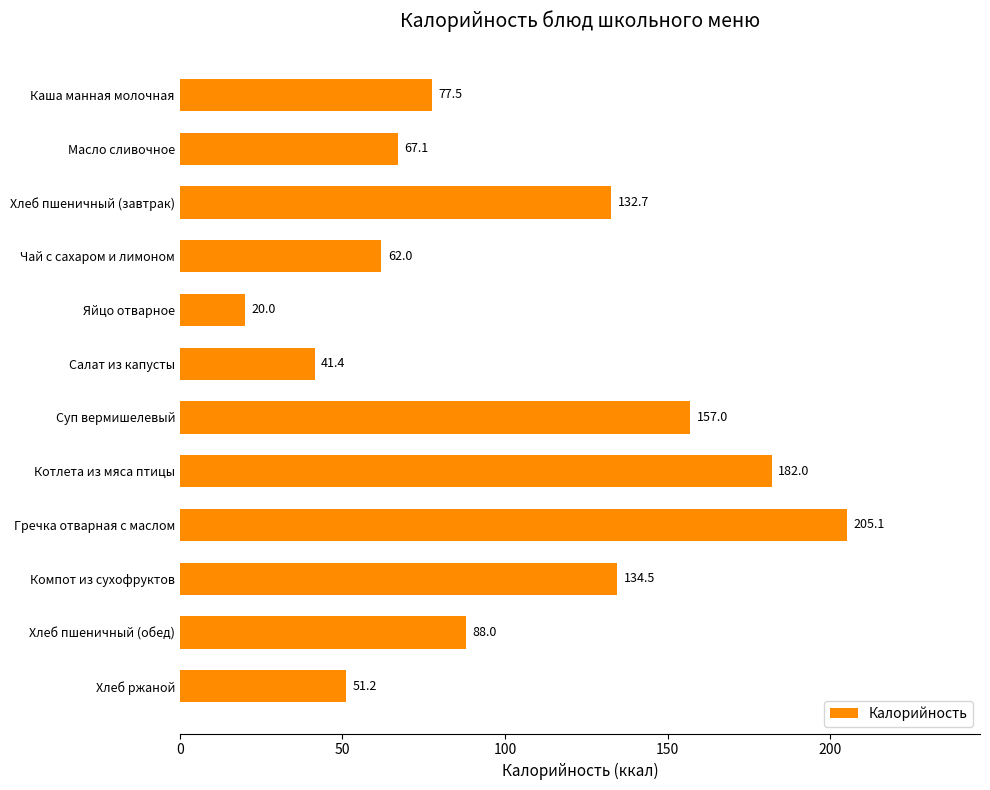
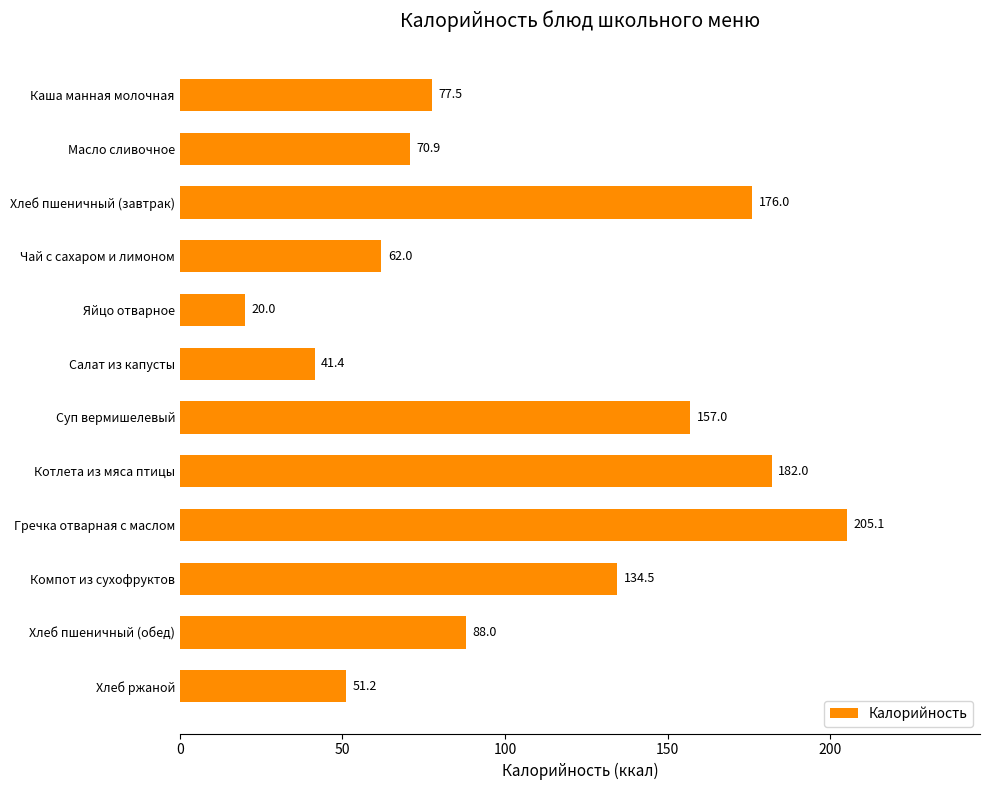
  {
    "Каша манная молочная": 77.5,
-   "Масло сливочное": 67.1,
-   "Хлеб пшеничный (завтрак)": 132.7,
+   "Масло сливочное": 70.9,
+   "Хлеб пшеничный (завтрак)": 176.0,
    "Чай с сахаром и лимоном": 62.0,
    "Яйцо отварное": 20.0,
    "Салат из капусты": 41.4,
    "Суп вермишелевый": 157.0,
    "Котлета из мяса птицы": 182.0,
    "Гречка отварная с маслом": 205.1,
    "Компот из сухофруктов": 134.5,
    "Хлеб пшеничный (обед)": 88.0,
    "Хлеб ржаной": 51.2
  }
